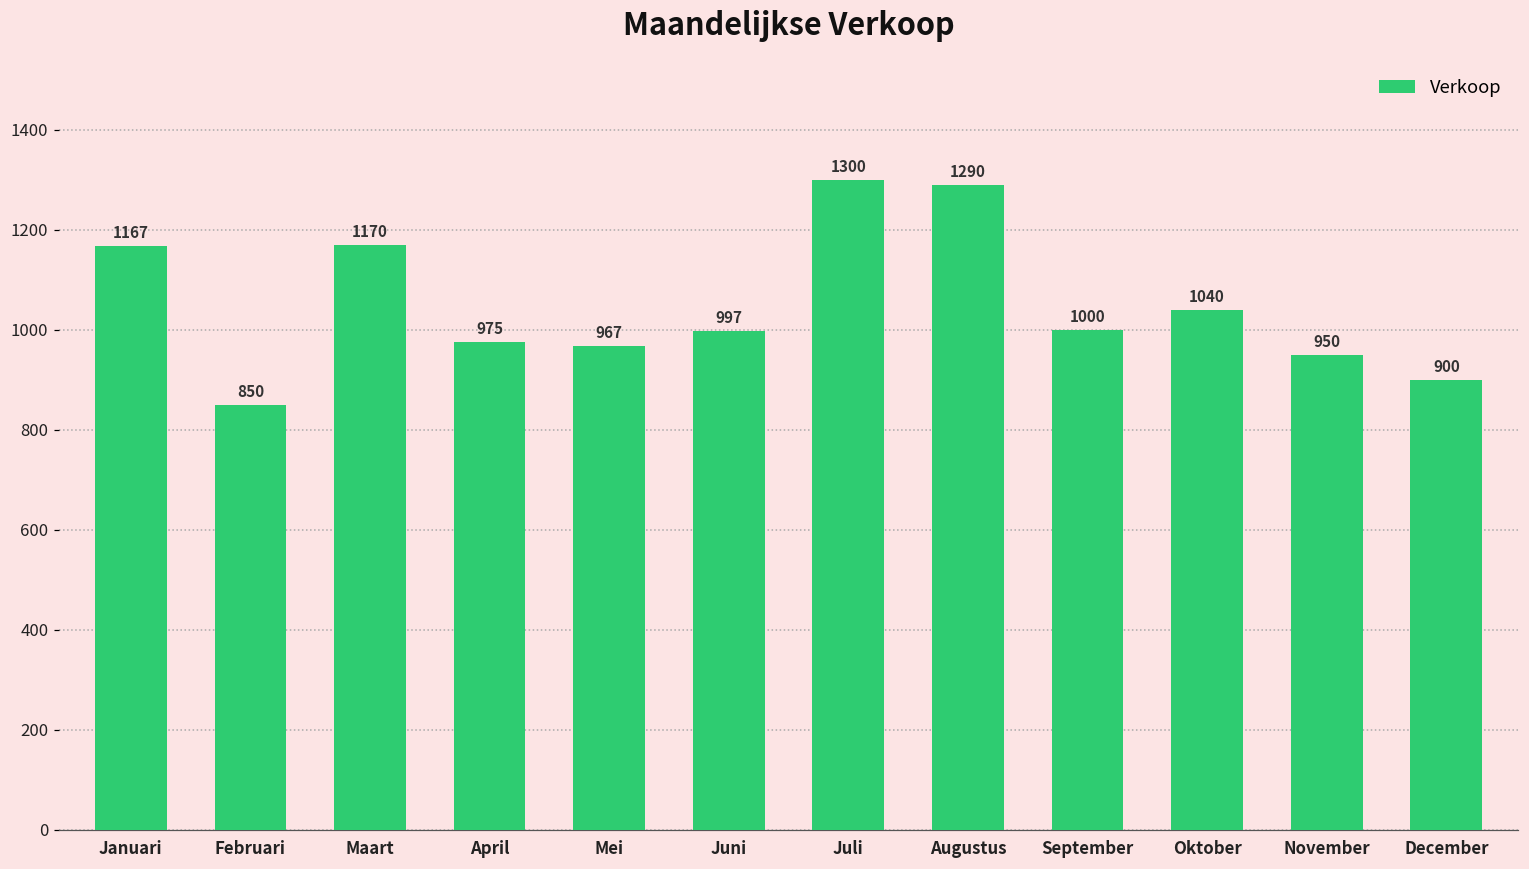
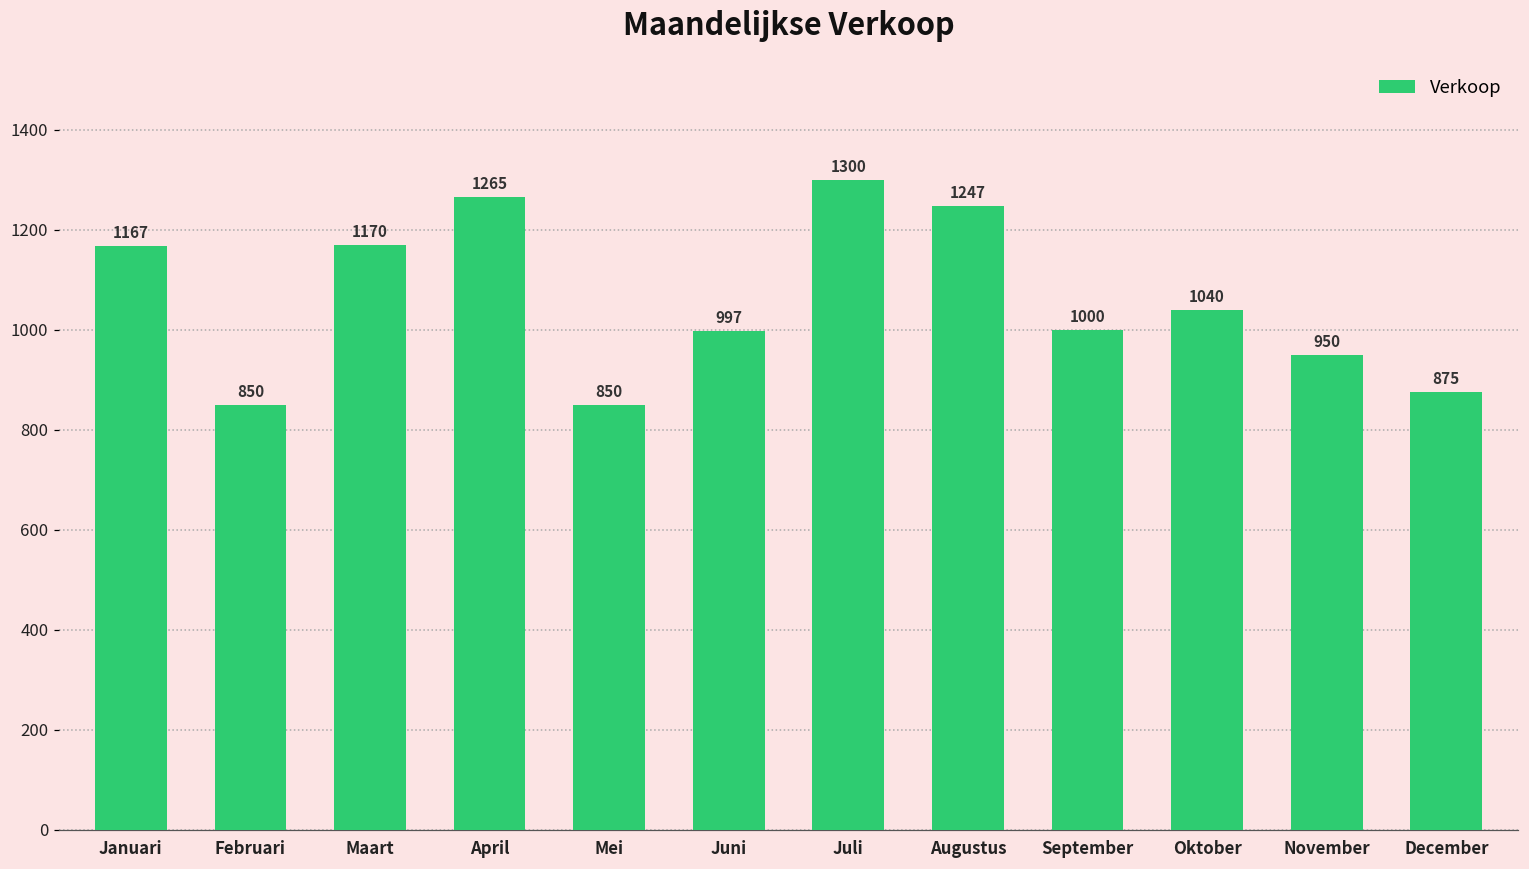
  {
    "Januari": 1167,
    "Februari": 850,
    "Maart": 1170,
-   "April": 975,
-   "Mei": 967,
+   "April": 1265,
+   "Mei": 850,
    "Juni": 997,
    "Juli": 1300,
-   "Augustus": 1290,
+   "Augustus": 1247,
    "September": 1000,
    "Oktober": 1040,
    "November": 950,
-   "December": 900
+   "December": 875
  }
